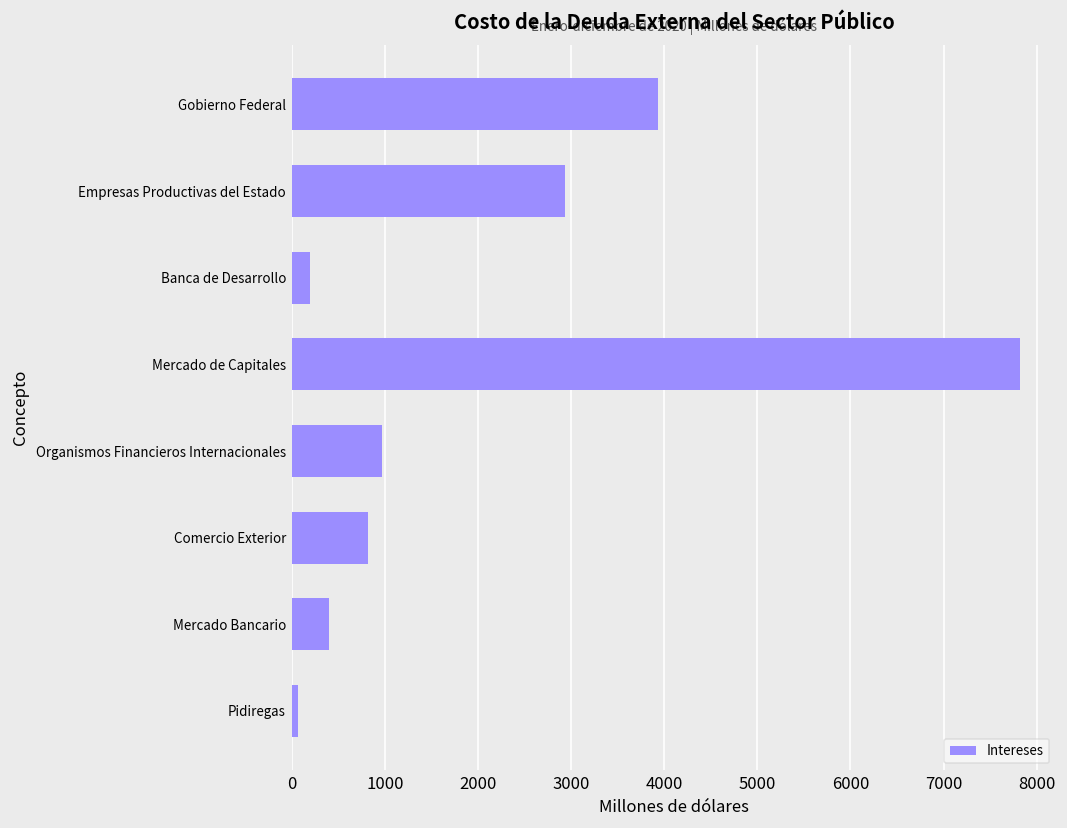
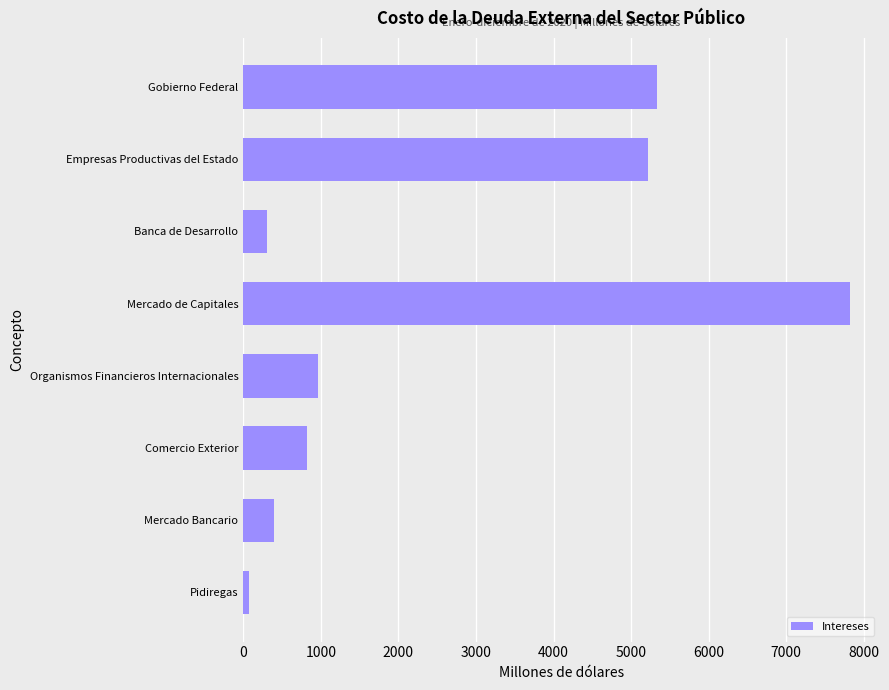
  {
-   "Gobierno Federal": 3900,
-   "Empresas Productivas del Estado": 2900,
-   "Banca de Desarrollo": 200,
+   "Gobierno Federal": 5300,
+   "Empresas Productivas del Estado": 5200,
+   "Banca de Desarrollo": 300,
    "Mercado de Capitales": 7800,
    "Organismos Financieros Internacionales": 1000,
    "Comercio Exterior": 800,
    "Mercado Bancario": 400,
    "Pidiregas": 100
  }
